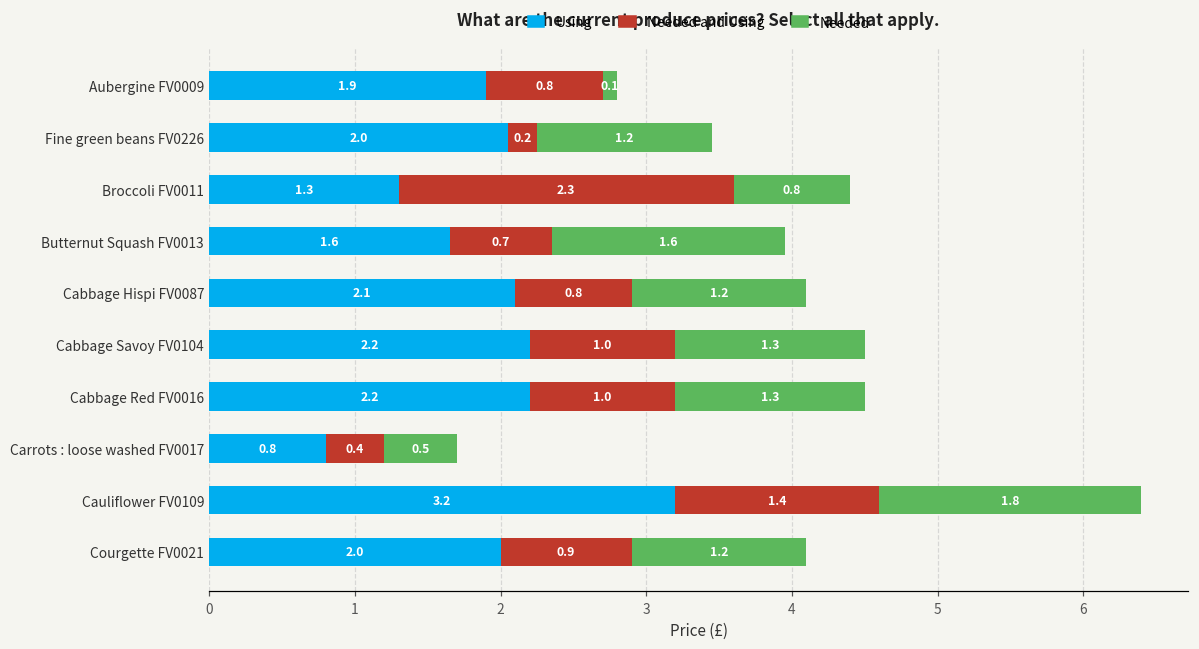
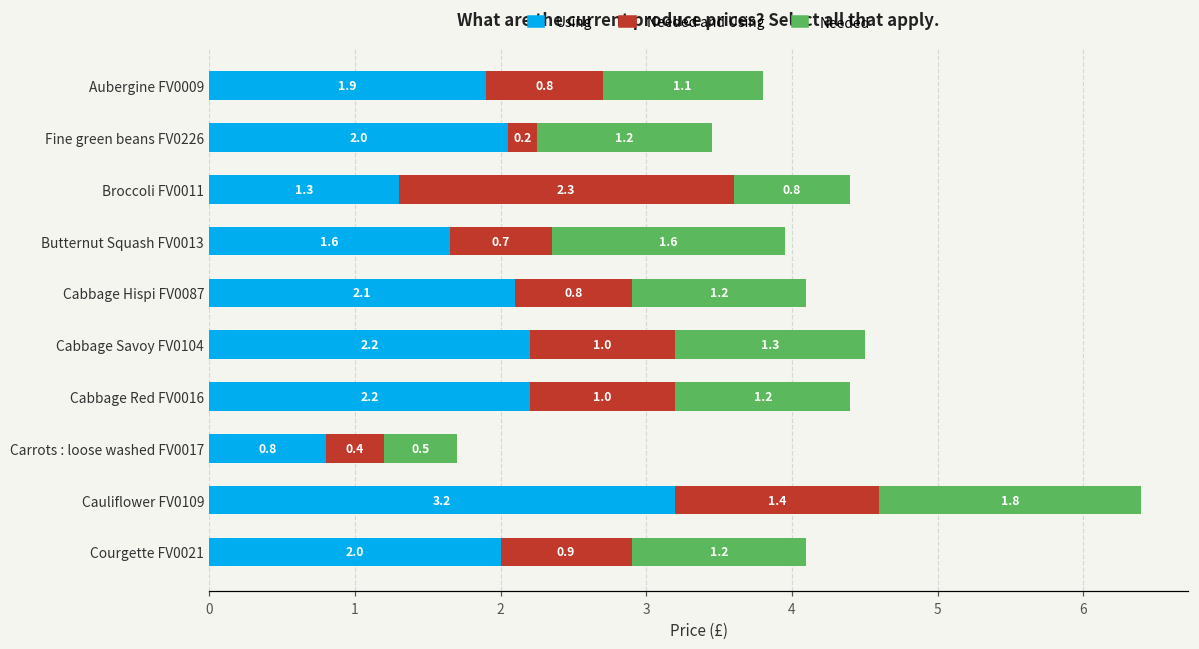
  {
    "Using": {
      "Aubergine FV0009": 1.9,
      "Fine green beans FV0226": 2.0,
      "Broccoli FV0011": 1.3,
      "Butternut Squash FV0013": 1.6,
      "Cabbage Hispi FV0087": 2.1,
      "Cabbage Savoy FV0104": 2.2,
      "Cabbage Red FV0016": 2.2,
      "Carrots : loose washed FV0017": 0.8,
      "Cauliflower FV0109": 3.2,
      "Courgette FV0021": 2.0
    },
    "Needed and Using": {
      "Aubergine FV0009": 0.8,
      "Fine green beans FV0226": 0.2,
      "Broccoli FV0011": 2.3,
      "Butternut Squash FV0013": 0.7,
      "Cabbage Hispi FV0087": 0.8,
      "Cabbage Savoy FV0104": 1.0,
      "Cabbage Red FV0016": 1.0,
      "Carrots : loose washed FV0017": 0.4,
      "Cauliflower FV0109": 1.4,
      "Courgette FV0021": 0.9
    },
    "Needed": {
-     "Aubergine FV0009": 0.1,
+     "Aubergine FV0009": 1.1,
      "Fine green beans FV0226": 1.2,
      "Broccoli FV0011": 0.8,
      "Butternut Squash FV0013": 1.6,
      "Cabbage Hispi FV0087": 1.2,
      "Cabbage Savoy FV0104": 1.3,
-     "Cabbage Red FV0016": 1.3,
+     "Cabbage Red FV0016": 1.2,
      "Carrots : loose washed FV0017": 0.5,
      "Cauliflower FV0109": 1.8,
      "Courgette FV0021": 1.2
    }
  }
